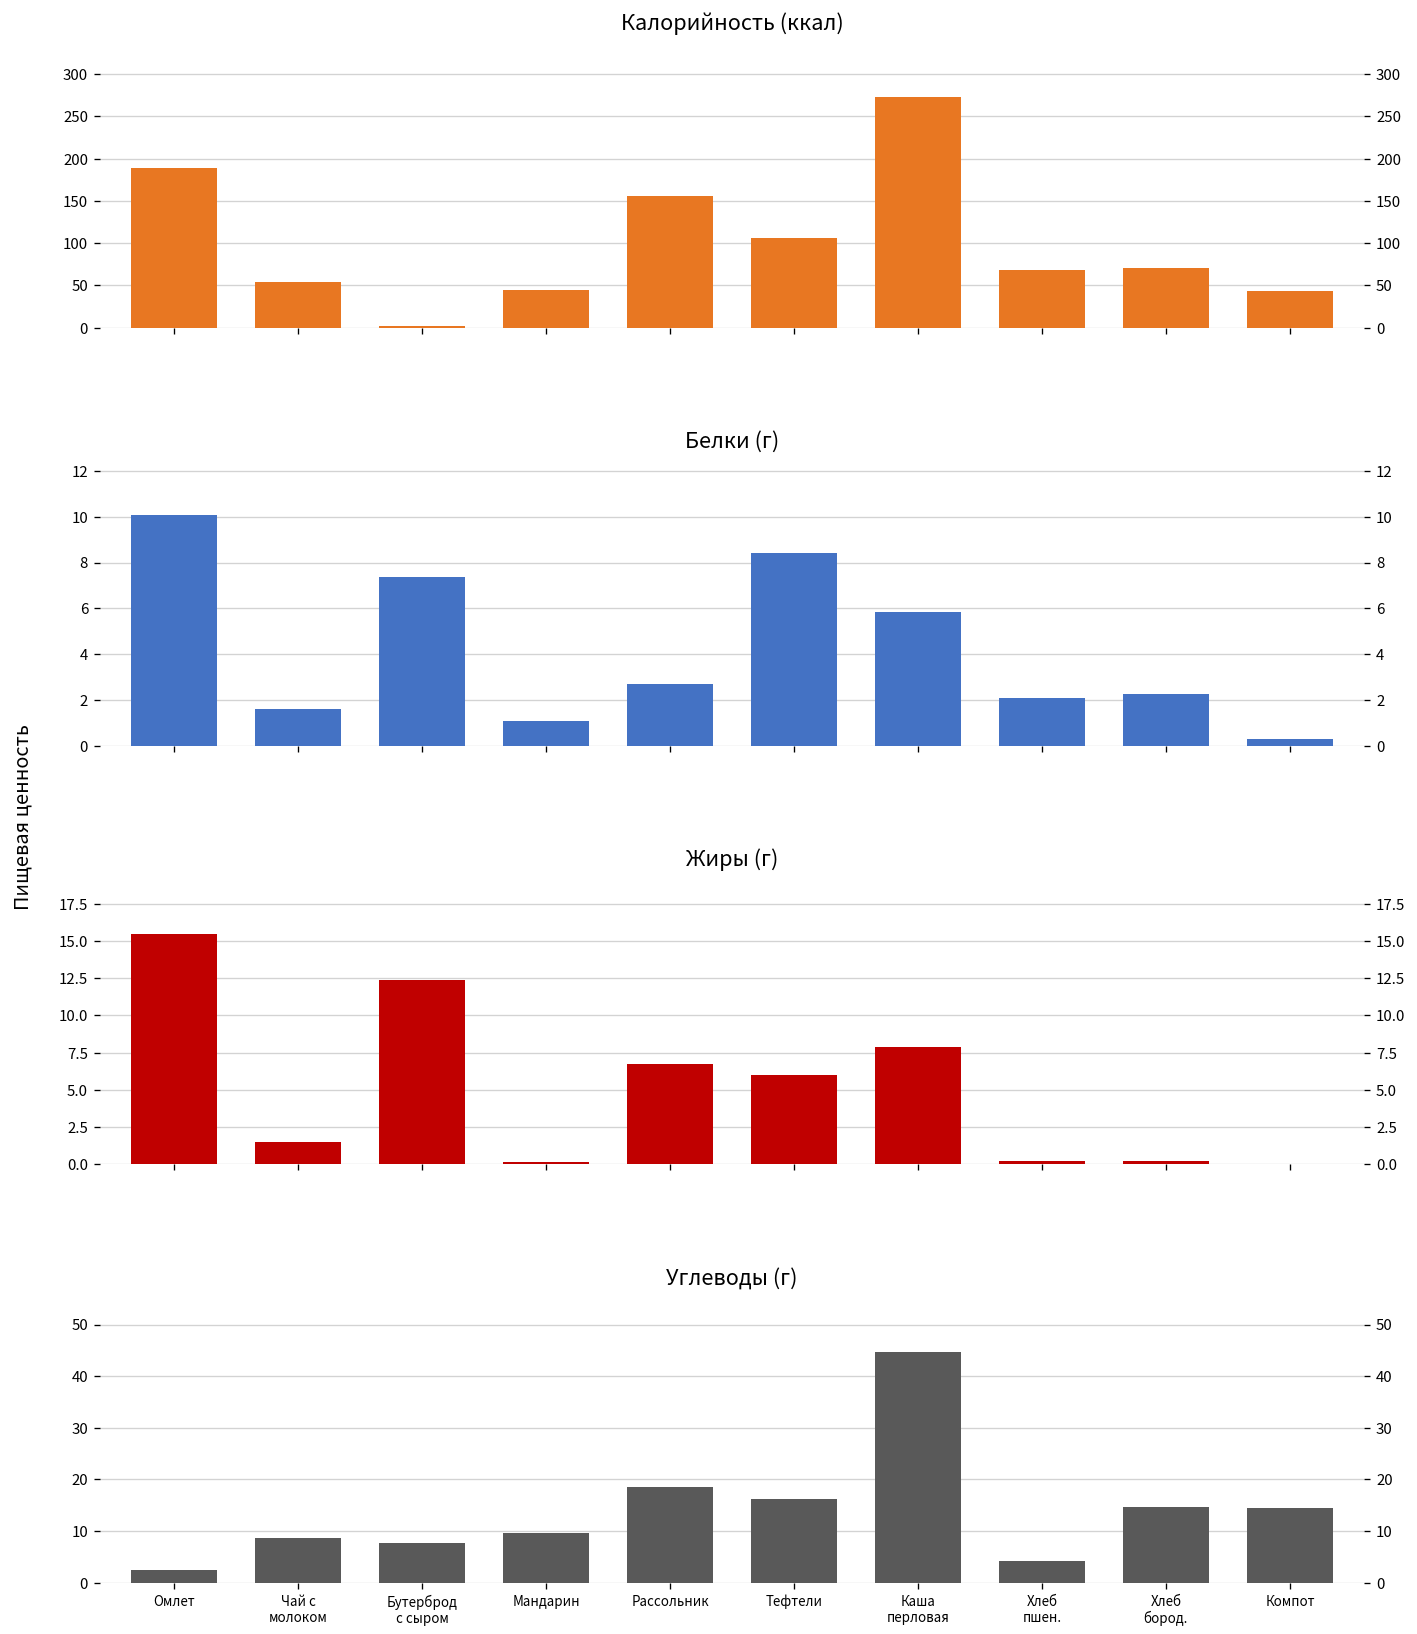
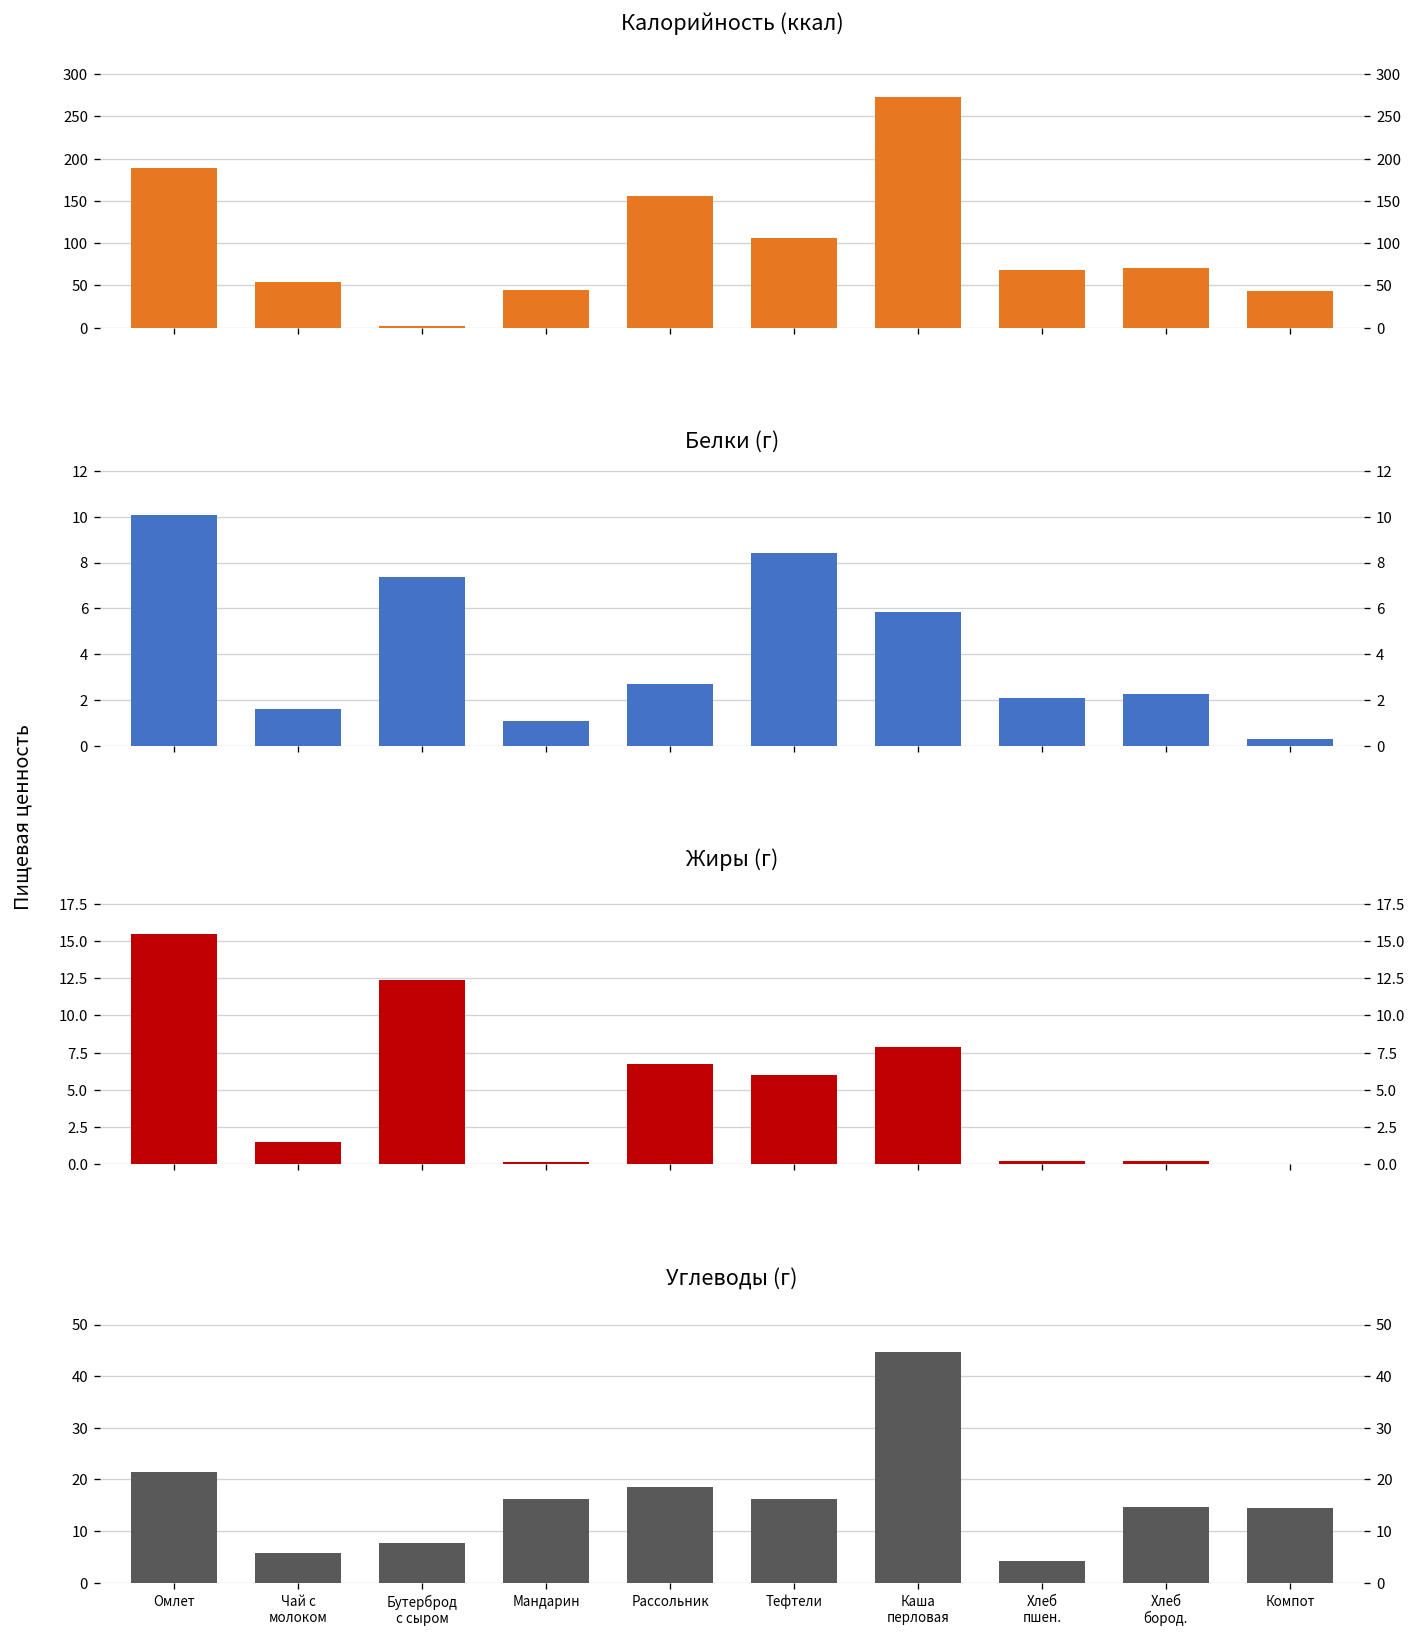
  {
    "Углеводы (г)": {
-     "Омлет": 3,
-     "Чай с молоком": 9,
+     "Омлет": 22,
+     "Чай с молоком": 6,
      "Бутерброд с сыром": 8,
-     "Мандарин": 10,
+     "Мандарин": 16,
      "Рассольник": 18,
      "Тефтели": 16,
      "Каша перловая": 45,
      "Хлеб пшен.": 4,
      "Хлеб бород.": 15,
      "Компот": 15
    }
  }
